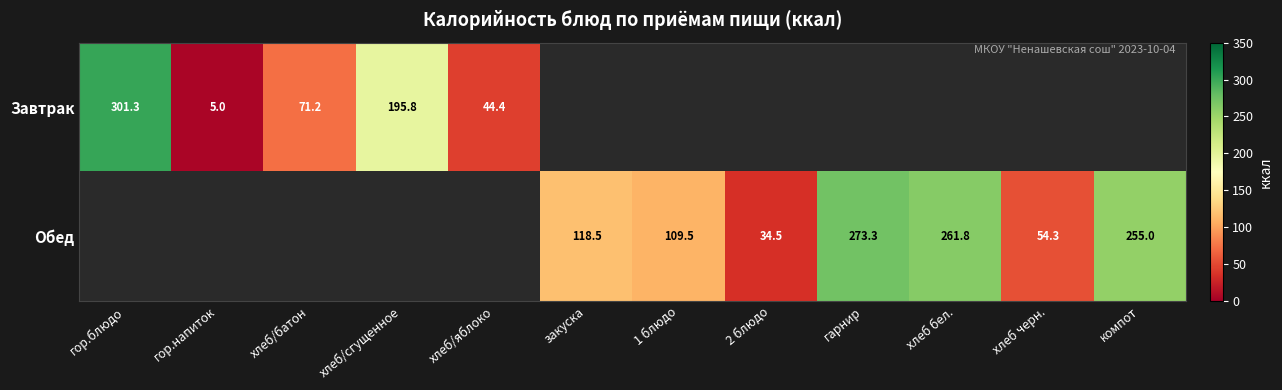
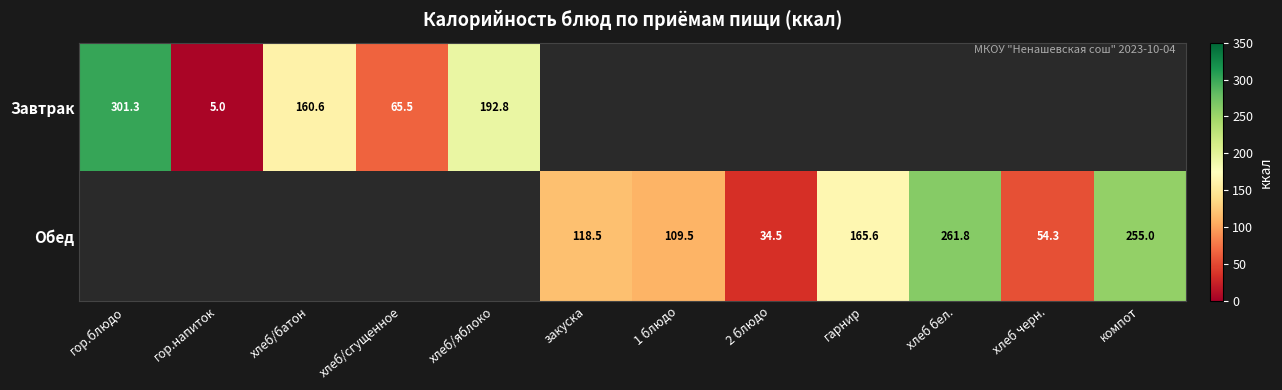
  {
    "Завтрак": {
      "гор.блюдо": 301.3,
      "гор.напиток": 5.0,
-     "хлеб/батон": 71.2,
-     "хлеб/сгущенное": 195.8,
-     "хлеб/яблоко": 44.4
+     "хлеб/батон": 160.6,
+     "хлеб/сгущенное": 65.5,
+     "хлеб/яблоко": 192.8
    },
    "Обед": {
      "закуска": 118.5,
      "1 блюдо": 109.5,
      "2 блюдо": 34.5,
-     "гарнир": 273.3,
+     "гарнир": 165.6,
      "хлеб бел.": 261.8,
      "хлеб черн.": 54.3,
      "компот": 255.0
    }
  }
